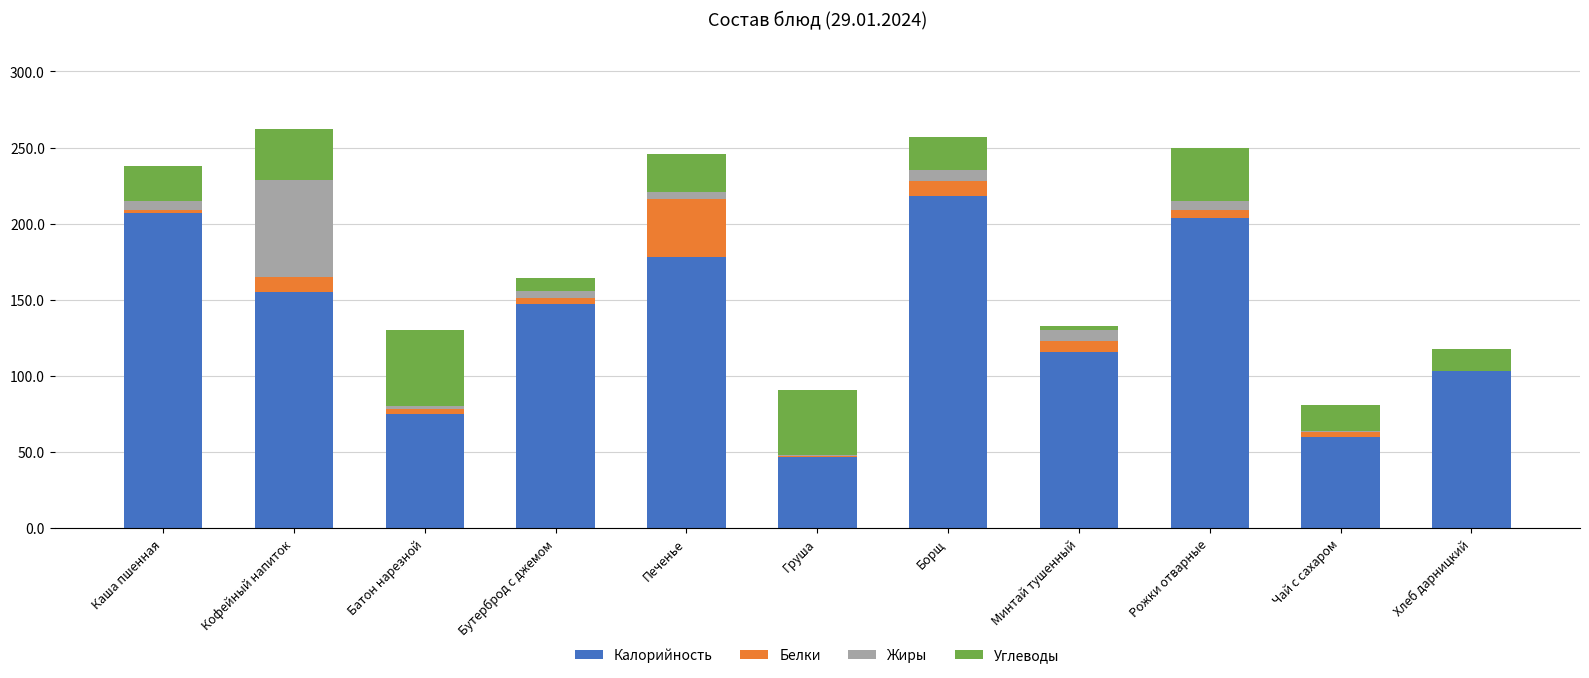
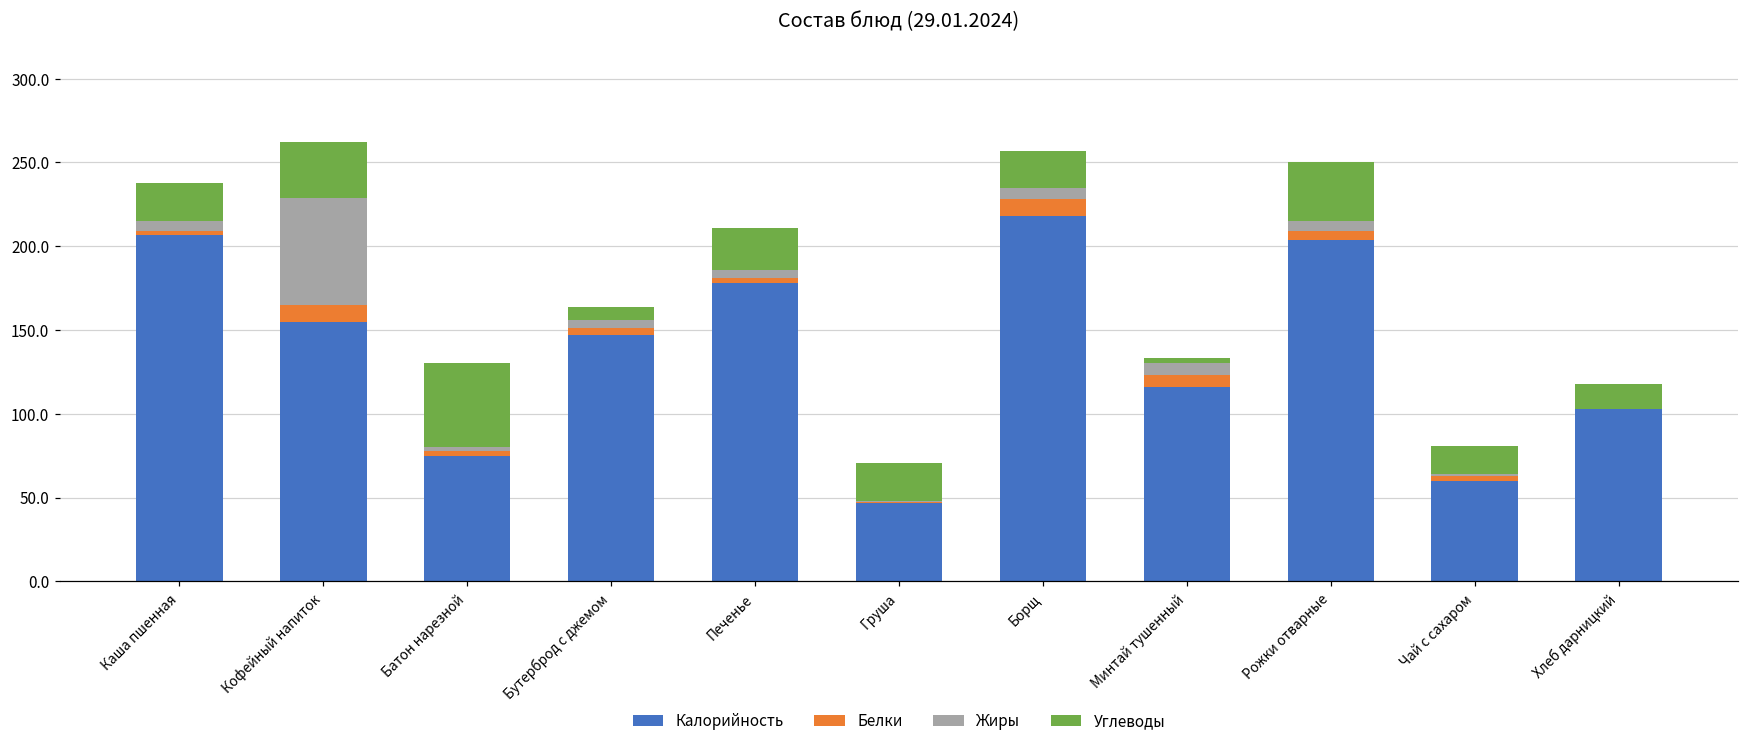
  {
    "Калорийность": {
      "Каша пшенная": 207,
      "Кофейный напиток": 155,
      "Батон нарезной": 75,
      "Бутерброд с джемом": 147,
      "Печенье": 178,
      "Груша": 47,
      "Борщ": 218,
      "Минтай тушенный": 116,
      "Рожки отварные": 204,
      "Чай с сахаром": 60,
      "Хлеб дарницкий": 103
    },
    "Белки": {
      "Каша пшенная": 2,
      "Кофейный напиток": 10,
      "Батон нарезной": 3,
      "Бутерброд с джемом": 4,
-     "Печенье": 38,
+     "Печенье": 3,
      "Борщ": 10,
      "Минтай тушенный": 7,
      "Рожки отварные": 5,
      "Чай с сахаром": 3,
      "Хлеб дарницкий": 0
    },
    "Жиры": {
      "Каша пшенная": 6,
      "Кофейный напиток": 64,
      "Батон нарезной": 2,
      "Бутерброд с джемом": 5,
      "Печенье": 5,
      "Борщ": 7,
      "Минтай тушенный": 7,
      "Рожки отварные": 6,
      "Хлеб дарницкий": 0
    },
    "Углеводы": {
      "Каша пшенная": 23,
      "Кофейный напиток": 33,
      "Батон нарезной": 50,
      "Бутерброд с джемом": 8,
      "Печенье": 25,
-     "Груша": 43,
+     "Груша": 23,
      "Борщ": 22,
      "Минтай тушенный": 3,
      "Рожки отварные": 35,
      "Чай с сахаром": 17,
      "Хлеб дарницкий": 15
    }
  }
